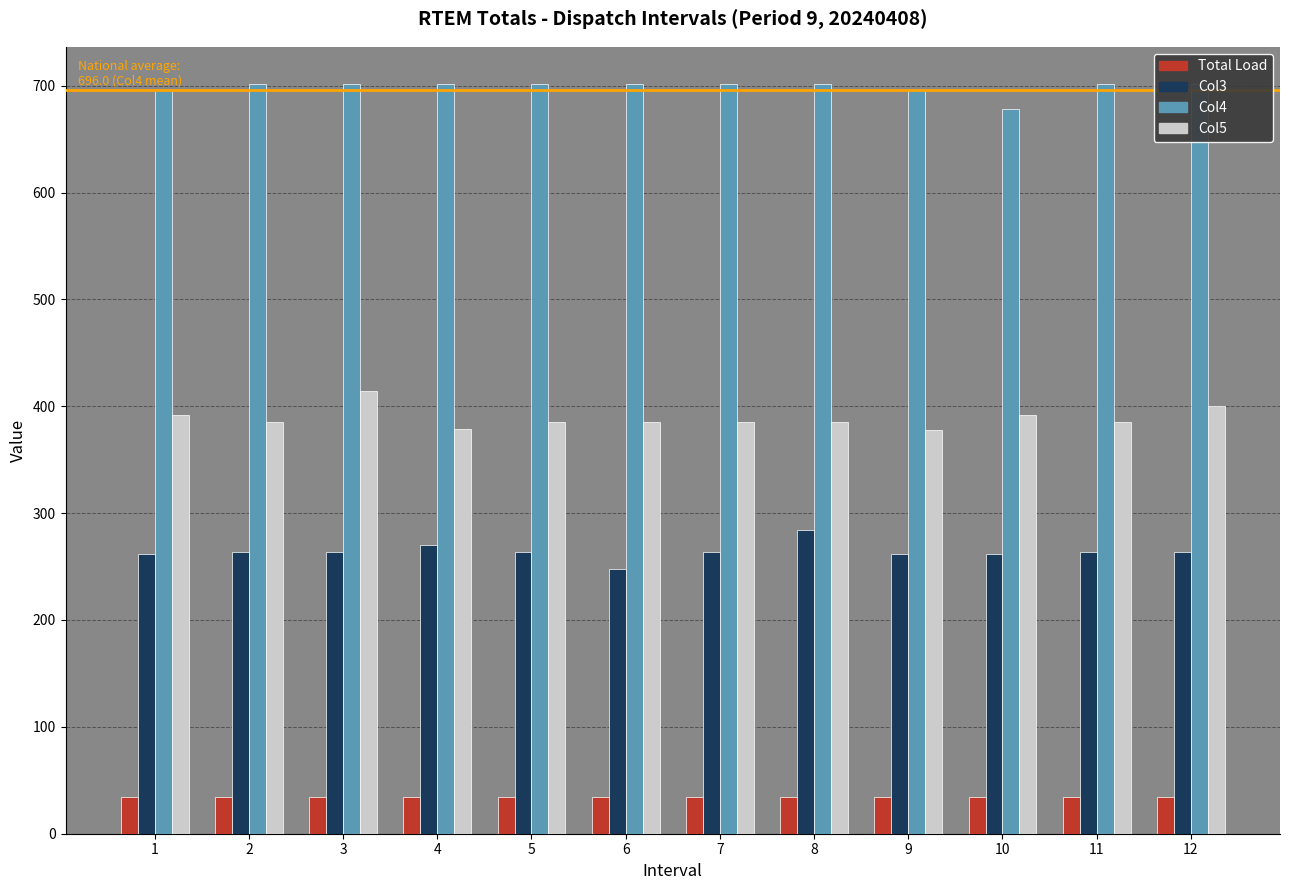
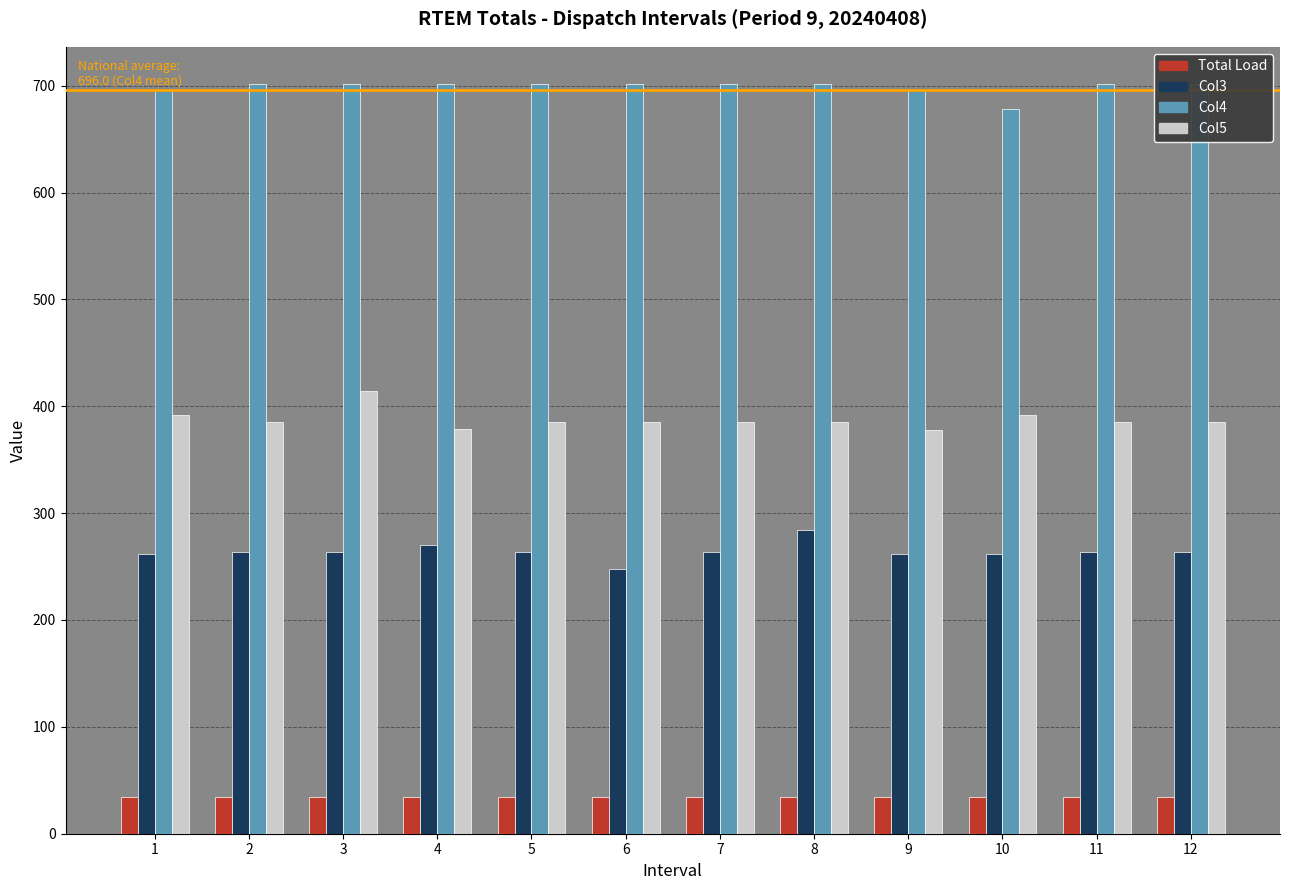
  {
    "Total Load": {
      "1": 34,
      "2": 35,
      "3": 34,
      "4": 35,
      "5": 34,
      "6": 34,
      "7": 34,
      "8": 34,
      "9": 34,
      "10": 34,
      "11": 34,
      "12": 34
    },
    "Col3": {
      "1": 262,
      "2": 264,
      "3": 264,
      "4": 270,
      "5": 264,
      "6": 248,
      "7": 264,
      "8": 284,
      "9": 262,
      "10": 262,
      "11": 264,
      "12": 264
    },
    "Col4": {
      "1": 696.0
    },
    "Col5": {
      "1": 392,
      "2": 385,
      "3": 414,
      "4": 379,
      "5": 385,
      "6": 385,
      "7": 385,
      "8": 385,
      "9": 378,
      "10": 392,
      "11": 385,
-     "12": 400
+     "12": 385
    }
  }
